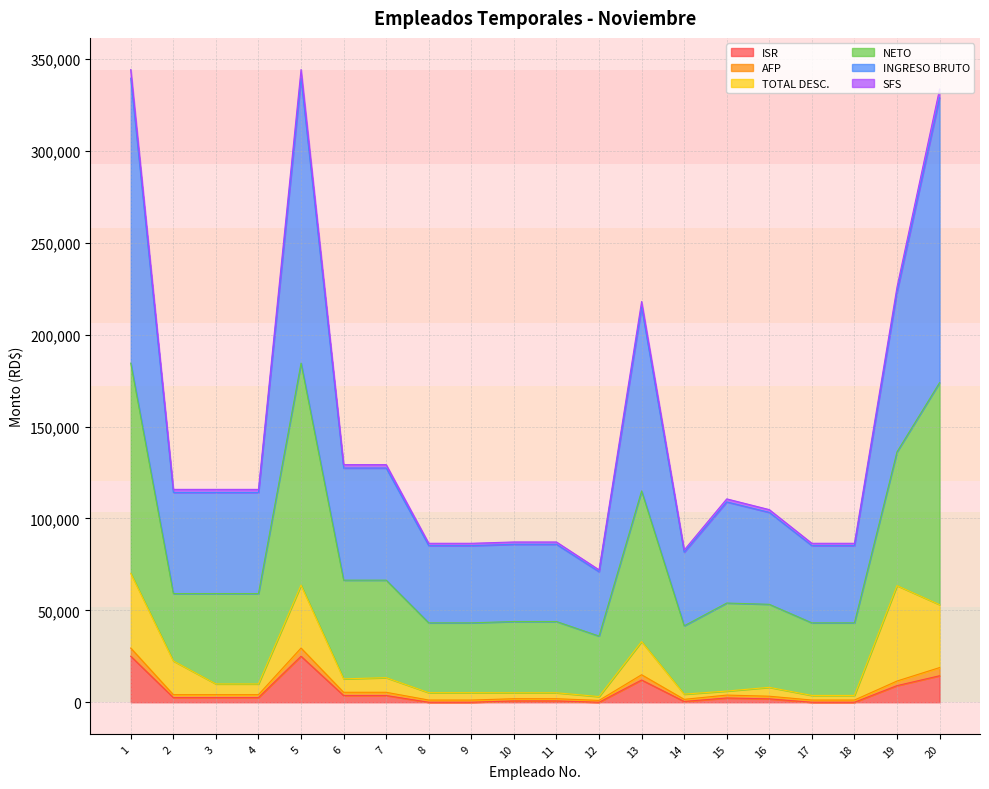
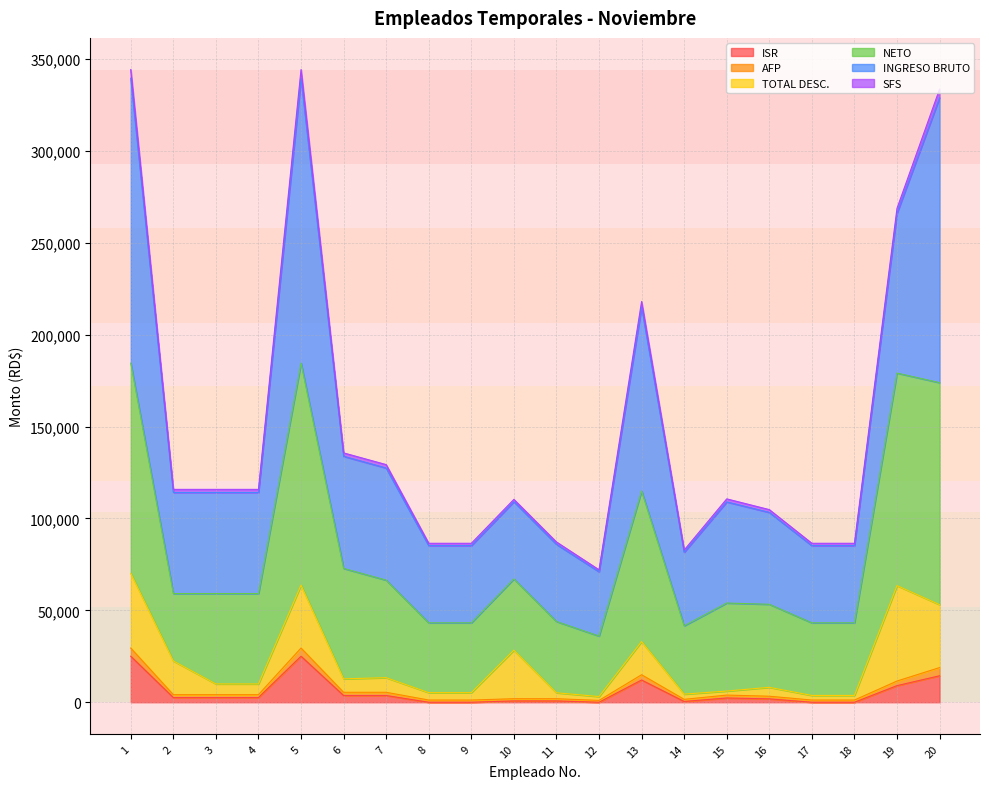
  {
    "ISR": {
      "1": "25,000",
      "2": "3,000",
      "3": "3,000",
      "4": "3,000",
      "5": "25,000",
      "6": "4,000",
      "7": "4,000",
      "13": "12,000",
      "15": "2,000",
      "16": "2,000",
      "19": "9,000",
      "20": "14,000"
    },
    "AFP": {
      "1": "4,000",
      "2": "2,000",
      "3": "2,000",
      "4": "2,000",
      "5": "4,000",
      "6": "2,000",
      "7": "2,000",
      "13": "3,000",
      "15": "2,000",
      "16": "1,000",
      "19": "2,000",
      "20": "4,000"
    },
    "TOTAL DESC.": {
      "1": "41,000",
      "2": "18,000",
      "3": "6,000",
      "4": "6,000",
      "5": "34,000",
      "6": "7,000",
      "7": "8,000",
      "8": "4,000",
      "9": "4,000",
-     "10": "3,000",
+     "10": "26,000",
      "11": "3,000",
      "12": "2,000",
      "13": "18,000",
      "14": "3,000",
      "15": "2,000",
      "16": "5,000",
      "17": "3,000",
      "18": "3,000",
      "19": "52,000",
      "20": "34,000"
    },
    "NETO": {
      "1": "114,000",
      "2": "37,000",
      "3": "49,000",
      "4": "49,000",
      "5": "121,000",
-     "6": "54,000",
+     "6": "60,000",
      "7": "53,000",
      "8": "38,000",
      "9": "38,000",
      "10": "39,000",
      "11": "39,000",
      "12": "33,000",
      "13": "82,000",
      "14": "37,000",
      "15": "48,000",
      "16": "45,000",
      "17": "39,000",
      "18": "39,000",
-     "19": "73,000",
+     "19": "116,000",
      "20": "121,000"
    },
    "INGRESO BRUTO": {
      "1": "155,000",
      "2": "55,000",
      "3": "55,000",
      "4": "55,000",
      "5": "155,000",
      "6": "61,000",
      "7": "61,000",
      "13": "100,000",
      "15": "55,000",
      "16": "50,000",
      "19": "87,000",
      "20": "155,000"
    },
    "SFS": {
      "1": "5,000",
      "2": "2,000",
      "3": "2,000",
      "4": "2,000",
      "5": "5,000",
      "6": "2,000",
      "7": "2,000",
      "13": "3,000",
      "15": "2,000",
      "16": "2,000",
      "19": "3,000"
    }
  }
